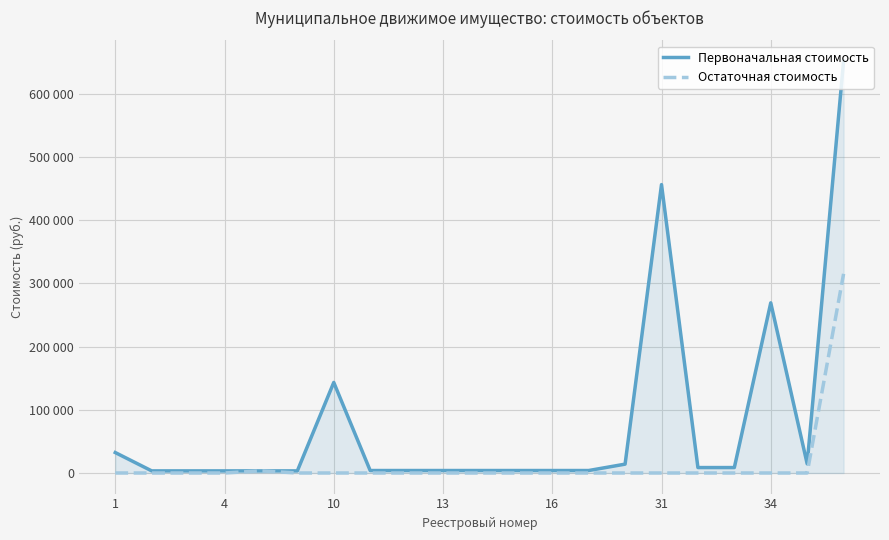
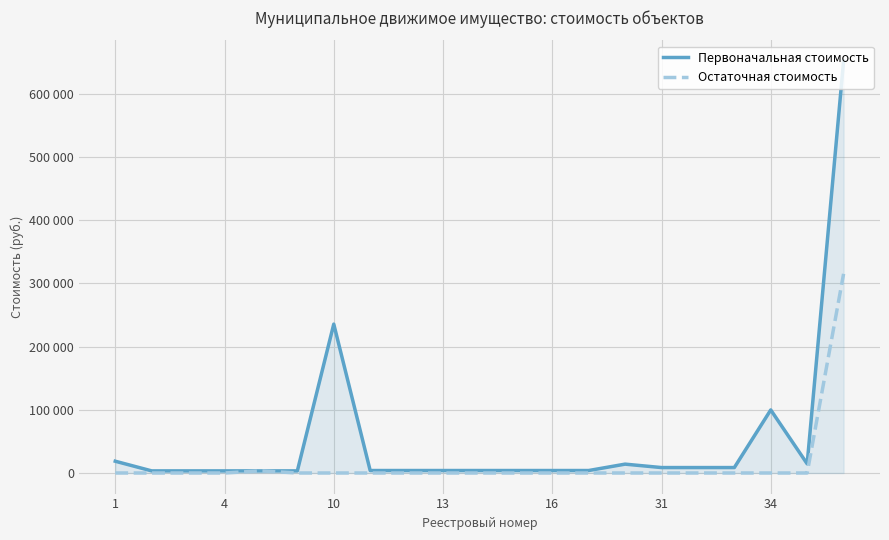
  {
    "Первоначальная стоимость": {
-     "1": 30000,
-     "10": 140000,
-     "31": 460000,
-     "34": 270000
+     "1": 20000,
+     "10": 240000,
+     "31": 10000,
+     "34": 100000
    },
    "Остаточная стоимость": {
      "1": 0,
      "10": 0,
      "31": 0,
      "34": 0
    }
  }
